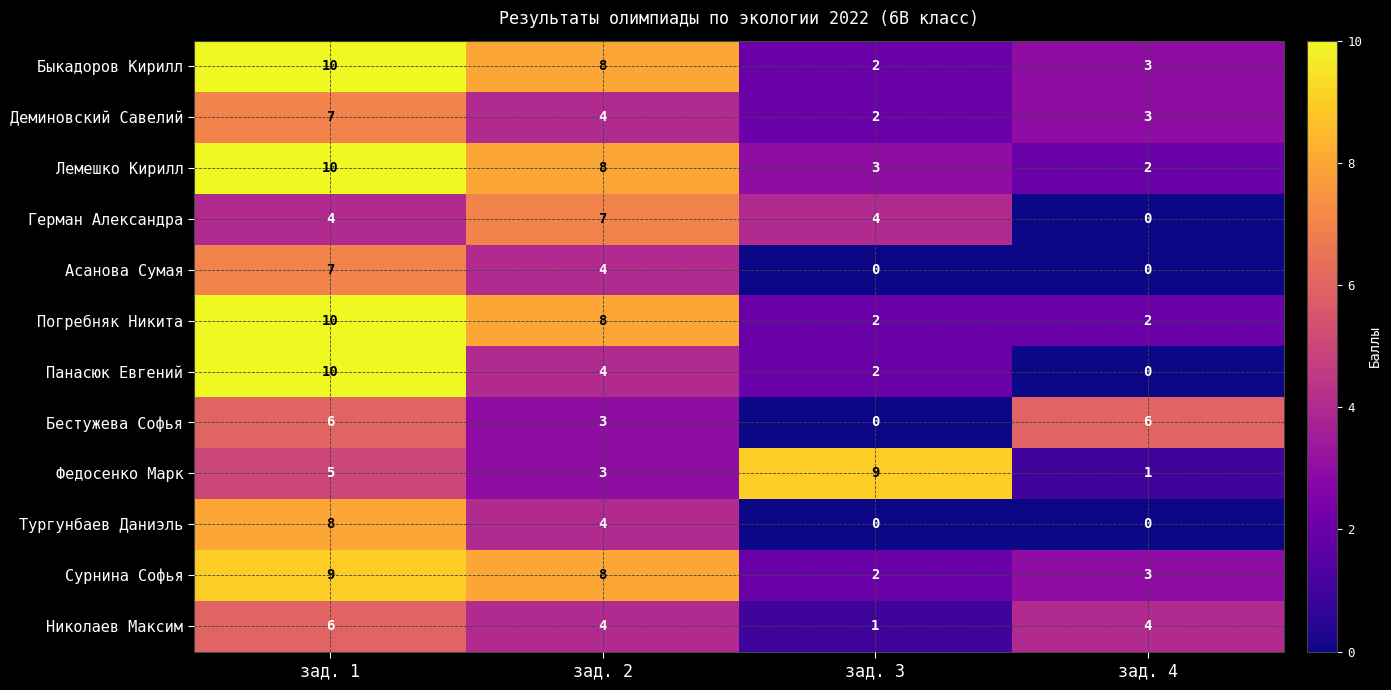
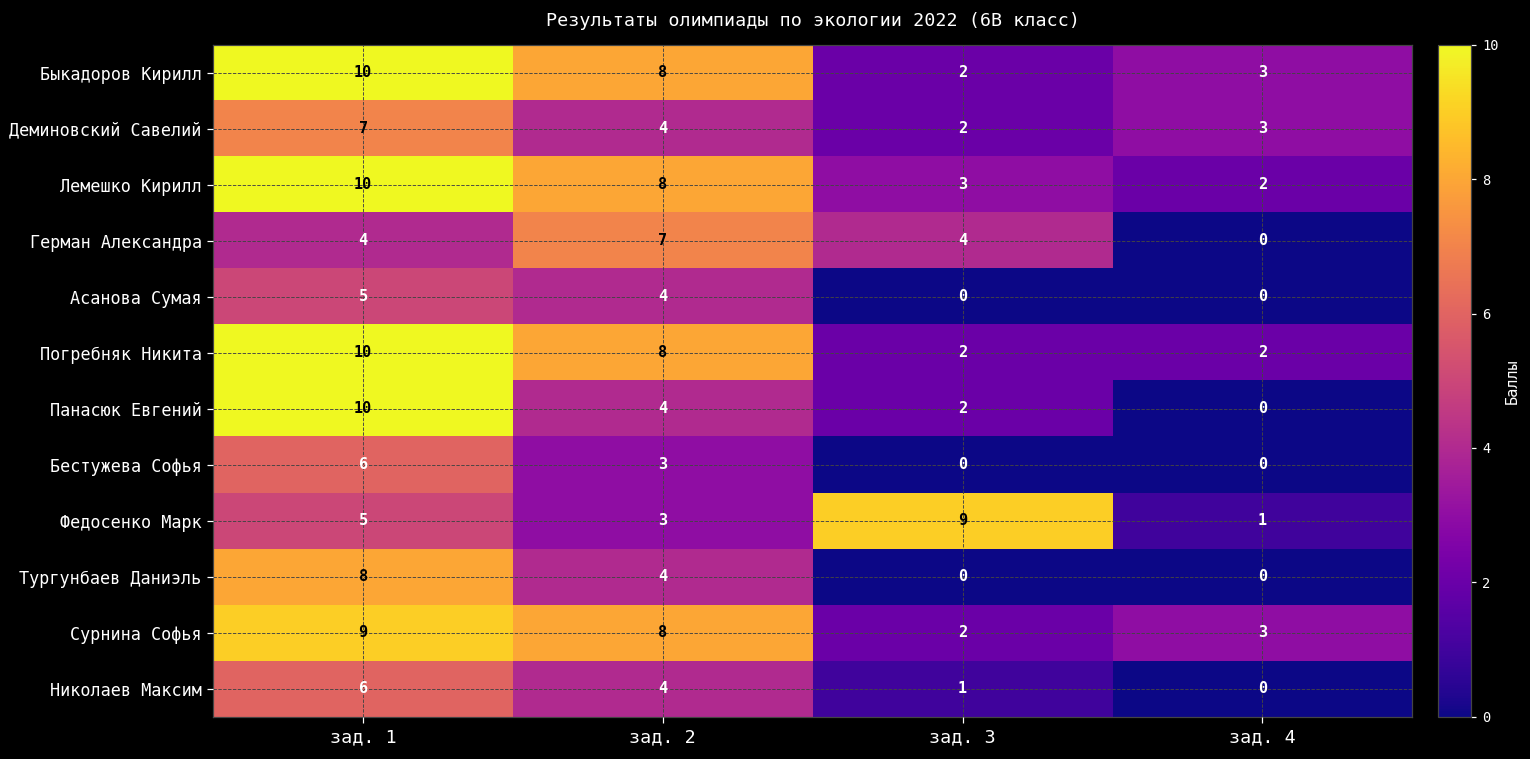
  {
    "Быкадоров Кирилл": {
      "зад. 1": 10,
      "зад. 2": 8,
      "зад. 3": 2,
      "зад. 4": 3
    },
    "Деминовский Савелий": {
      "зад. 1": 7,
      "зад. 2": 4,
      "зад. 3": 2,
      "зад. 4": 3
    },
    "Лемешко Кирилл": {
      "зад. 1": 10,
      "зад. 2": 8,
      "зад. 3": 3,
      "зад. 4": 2
    },
    "Герман Александра": {
      "зад. 1": 4,
      "зад. 2": 7,
      "зад. 3": 4,
      "зад. 4": 0
    },
    "Асанова Сумая": {
-     "зад. 1": 7,
+     "зад. 1": 5,
      "зад. 2": 4,
      "зад. 3": 0,
      "зад. 4": 0
    },
    "Погребняк Никита": {
      "зад. 1": 10,
      "зад. 2": 8,
      "зад. 3": 2,
      "зад. 4": 2
    },
    "Панасюк Евгений": {
      "зад. 1": 10,
      "зад. 2": 4,
      "зад. 3": 2,
      "зад. 4": 0
    },
    "Бестужева Софья": {
      "зад. 1": 6,
      "зад. 2": 3,
      "зад. 3": 0,
-     "зад. 4": 6
+     "зад. 4": 0
    },
    "Федосенко Марк": {
      "зад. 1": 5,
      "зад. 2": 3,
      "зад. 3": 9,
      "зад. 4": 1
    },
    "Тургунбаев Даниэль": {
      "зад. 1": 8,
      "зад. 2": 4,
      "зад. 3": 0,
      "зад. 4": 0
    },
    "Сурнина Софья": {
      "зад. 1": 9,
      "зад. 2": 8,
      "зад. 3": 2,
      "зад. 4": 3
    },
    "Николаев Максим": {
      "зад. 1": 6,
      "зад. 2": 4,
      "зад. 3": 1,
-     "зад. 4": 4
+     "зад. 4": 0
    }
  }
